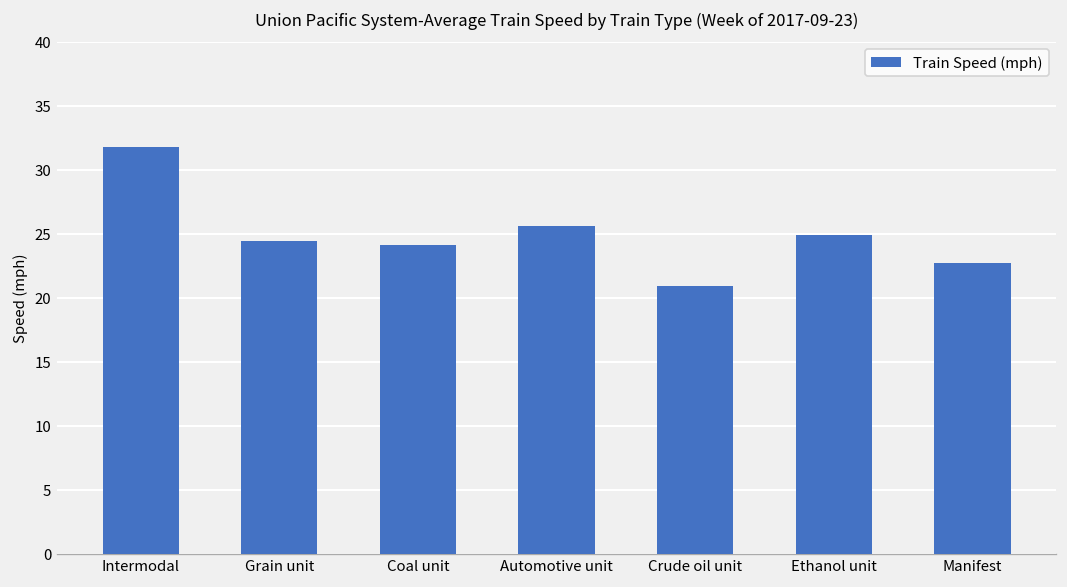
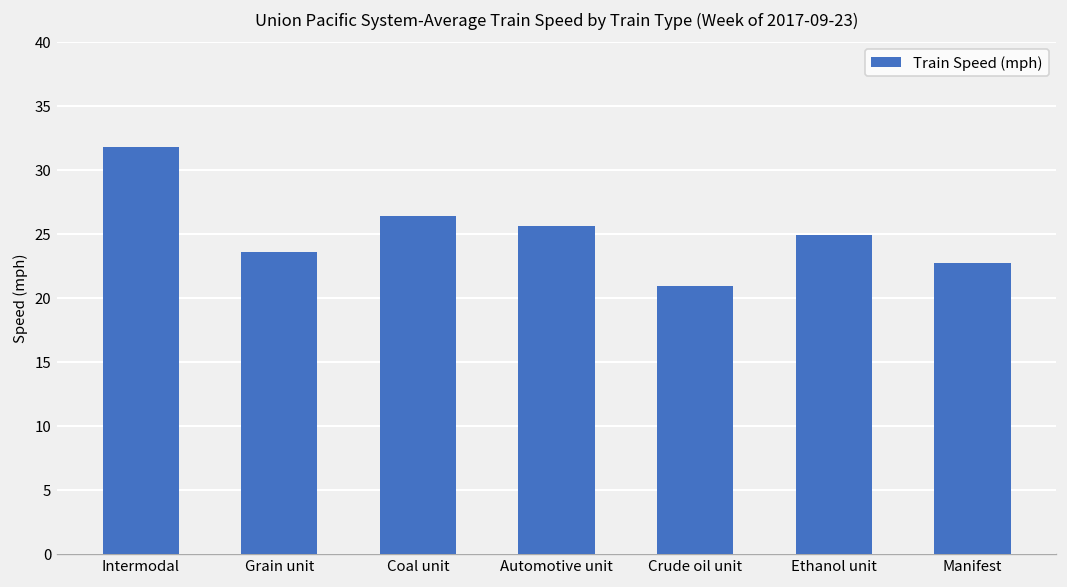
  {
    "Intermodal": 31.8,
-   "Grain unit": 24.4,
-   "Coal unit": 24.1,
+   "Grain unit": 23.6,
+   "Coal unit": 26.4,
    "Automotive unit": 25.6,
    "Crude oil unit": 20.9,
    "Ethanol unit": 24.9,
    "Manifest": 22.7
  }
